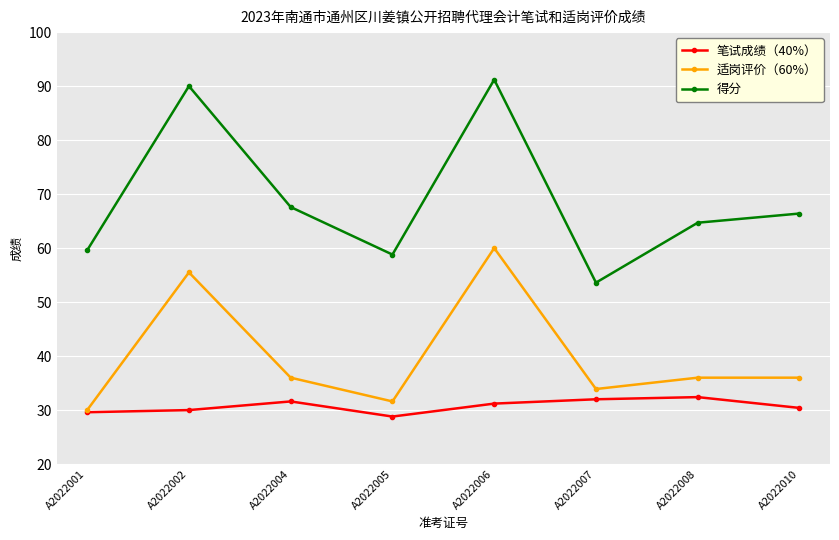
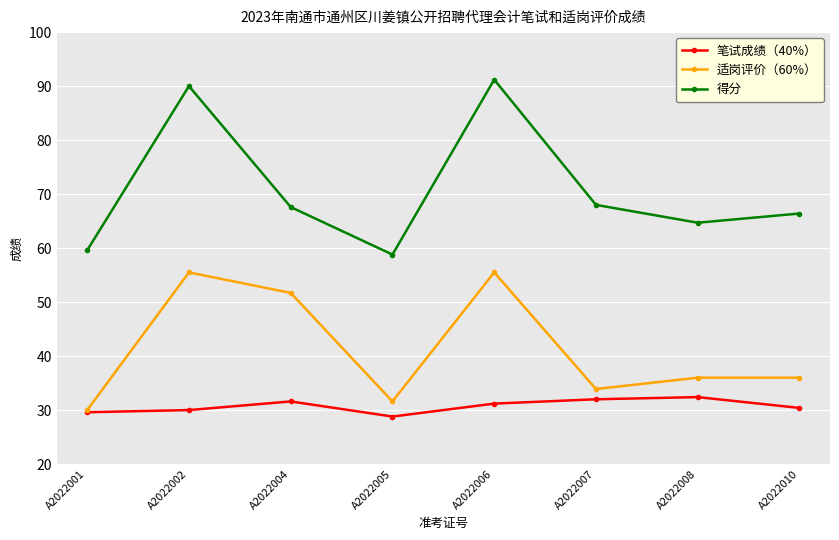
  {
    "笔试成绩（40%）": {
      "A2022002": 30,
      "A2022004": 32,
      "A2022005": 29,
      "A2022006": 31,
      "A2022007": 32,
      "A2022008": 32,
      "A2022010": 30
    },
    "适岗评价（60%）": {
      "A2022002": 56,
-     "A2022004": 36,
+     "A2022004": 52,
      "A2022005": 32,
-     "A2022006": 60,
+     "A2022006": 56,
      "A2022007": 34,
      "A2022008": 36,
      "A2022010": 36
    },
    "得分": {
      "A2022001": 60,
      "A2022002": 90,
      "A2022004": 68,
      "A2022005": 59,
      "A2022006": 91,
-     "A2022007": 54,
+     "A2022007": 68,
      "A2022008": 65,
      "A2022010": 66
    }
  }
